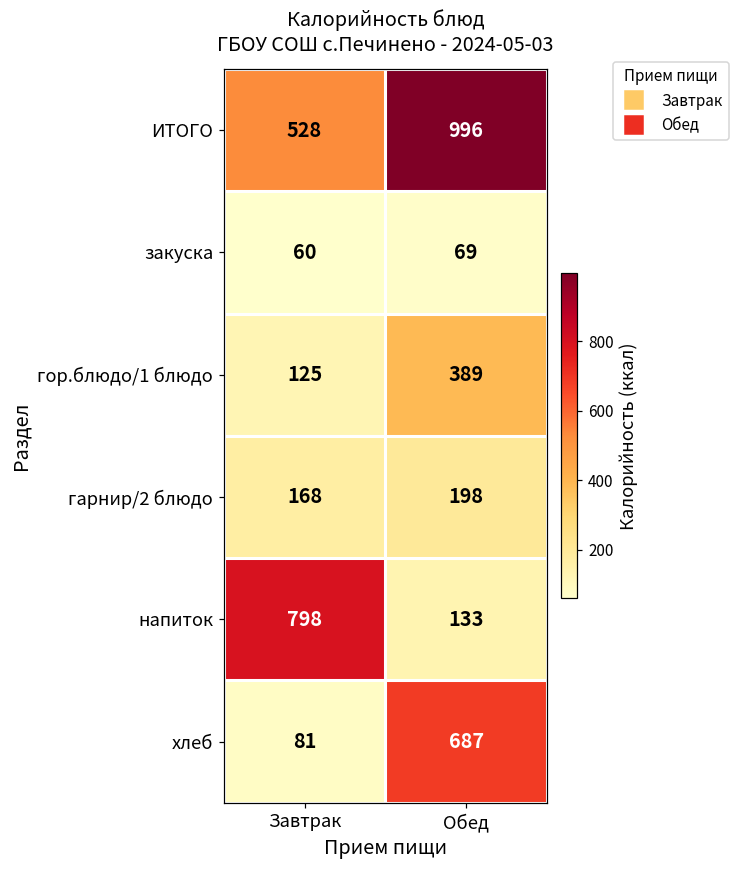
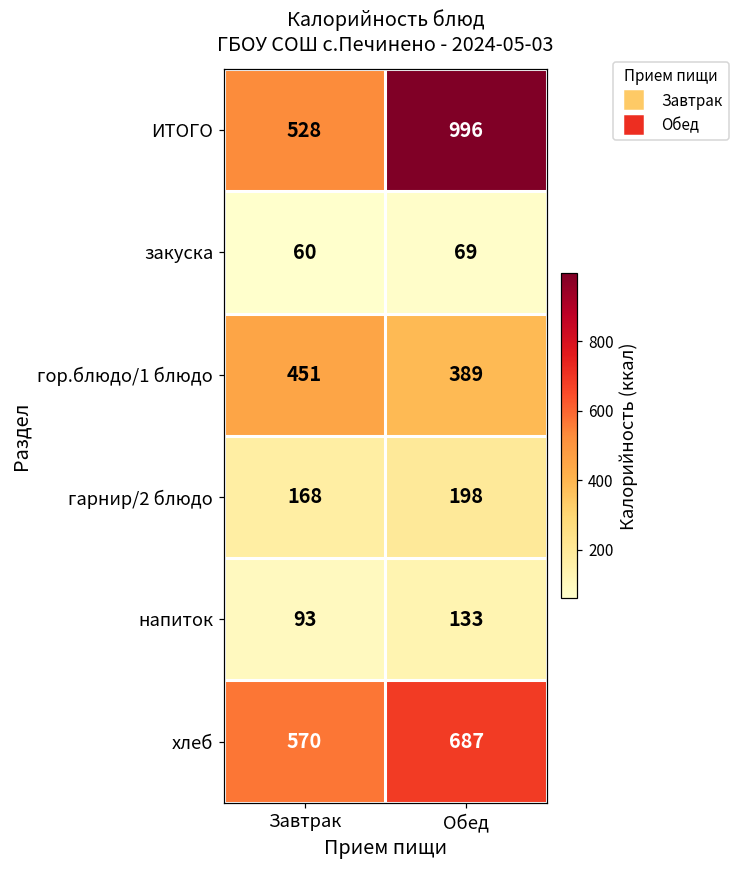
  {
    "ИТОГО": {
      "Завтрак": 528,
      "Обед": 996
    },
    "закуска": {
      "Завтрак": 60,
      "Обед": 69
    },
    "гор.блюдо/1 блюдо": {
-     "Завтрак": 125,
+     "Завтрак": 451,
      "Обед": 389
    },
    "гарнир/2 блюдо": {
      "Завтрак": 168,
      "Обед": 198
    },
    "напиток": {
-     "Завтрак": 798,
+     "Завтрак": 93,
      "Обед": 133
    },
    "хлеб": {
-     "Завтрак": 81,
+     "Завтрак": 570,
      "Обед": 687
    }
  }
